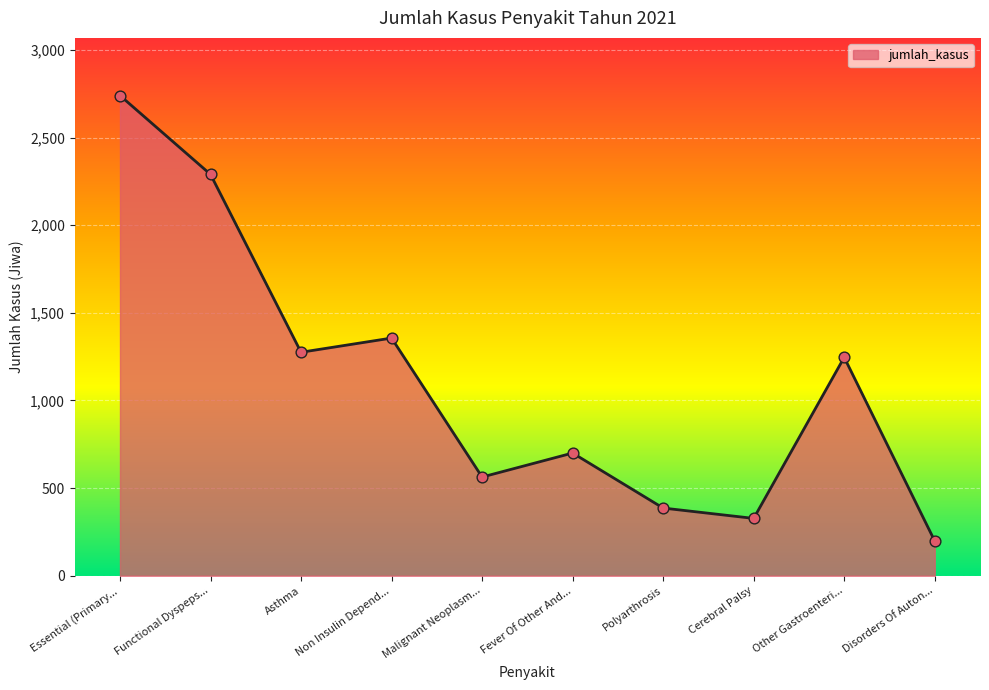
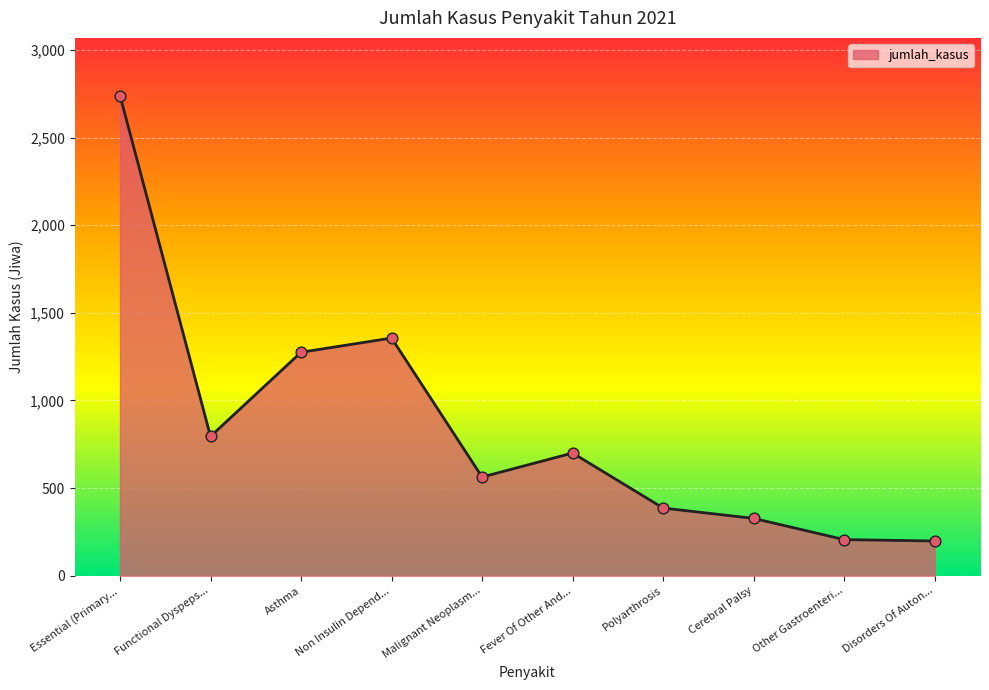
  {
    "Essential (Primary...": "2,740",
-   "Functional Dyspeps...": "2,290",
+   "Functional Dyspeps...": "800",
    "Asthma": "1,280",
    "Non Insulin Depend...": "1,360",
    "Malignant Neoplasm...": "560",
    "Fever Of Other And...": "700",
    "Polyarthrosis": "390",
    "Cerebral Palsy": "330",
-   "Other Gastroenteri...": "1,250",
+   "Other Gastroenteri...": "210",
    "Disorders Of Auton...": "200"
  }
